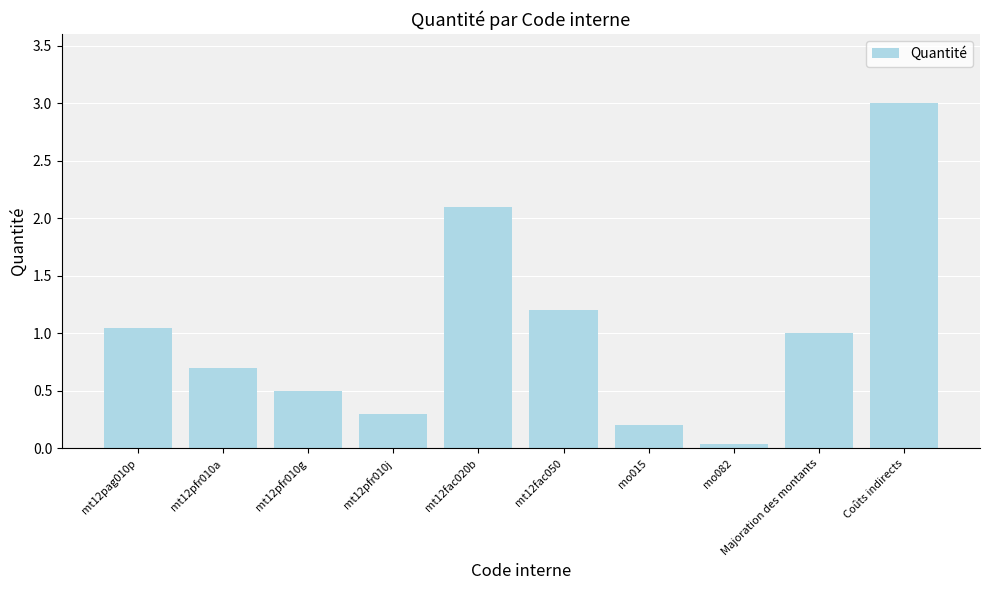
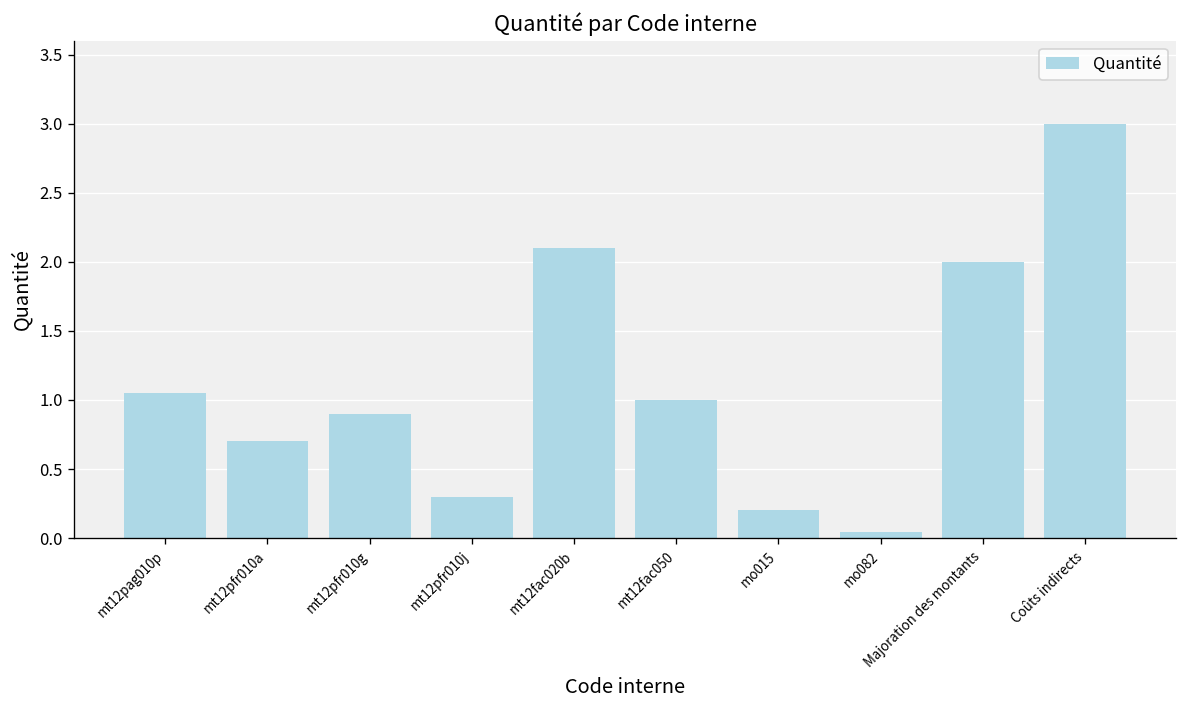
  {
    "mt12pag010p": 1.05,
    "mt12pfr010a": 0.7,
-   "mt12pfr010g": 0.5,
+   "mt12pfr010g": 0.9,
    "mt12pfr010j": 0.3,
    "mt12fac020b": 2.1,
-   "mt12fac050": 1.2,
+   "mt12fac050": 1.0,
    "mo015": 0.2,
    "mo082": 0.04,
-   "Majoration des montants": 1,
+   "Majoration des montants": 2,
    "Coûts indirects": 3.0
  }
